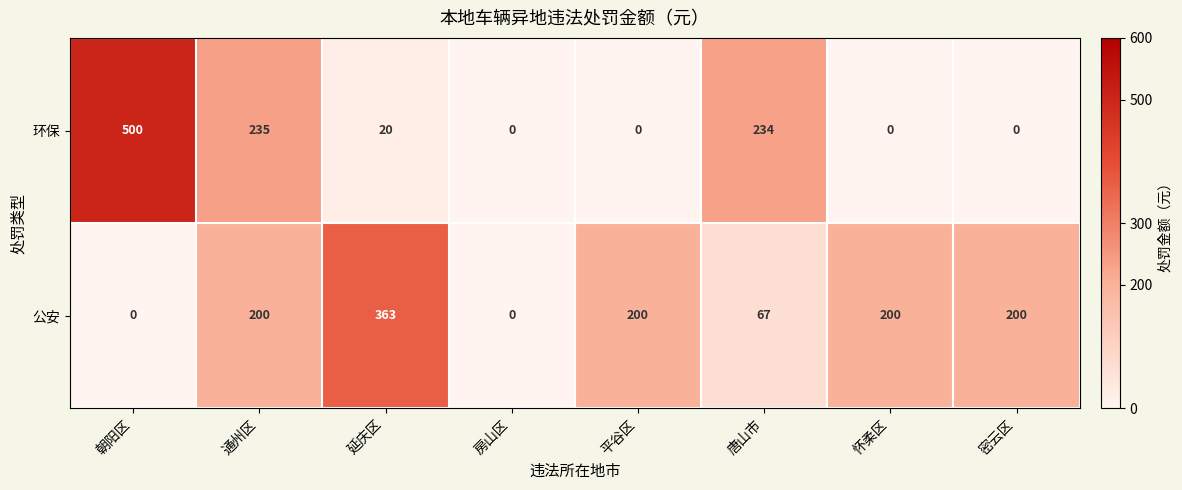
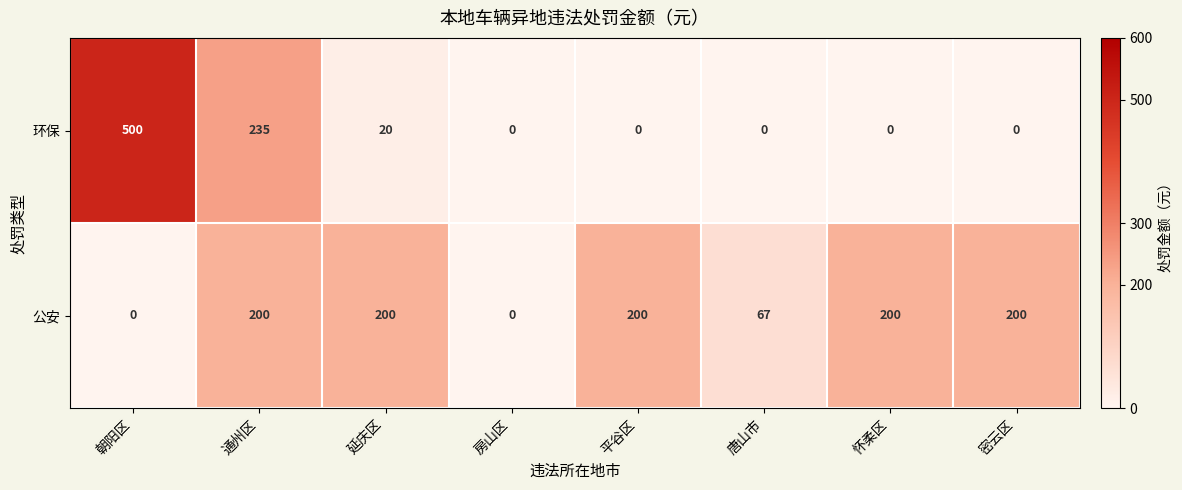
  {
    "环保": {
      "朝阳区": 500,
      "通州区": 235,
      "延庆区": 20,
      "房山区": 0,
      "平谷区": 0,
-     "唐山市": 234,
+     "唐山市": 0,
      "怀柔区": 0,
      "密云区": 0
    },
    "公安": {
      "朝阳区": 0,
      "通州区": 200,
-     "延庆区": 363,
+     "延庆区": 200,
      "房山区": 0,
      "平谷区": 200,
      "唐山市": 67,
      "怀柔区": 200,
      "密云区": 200
    }
  }
